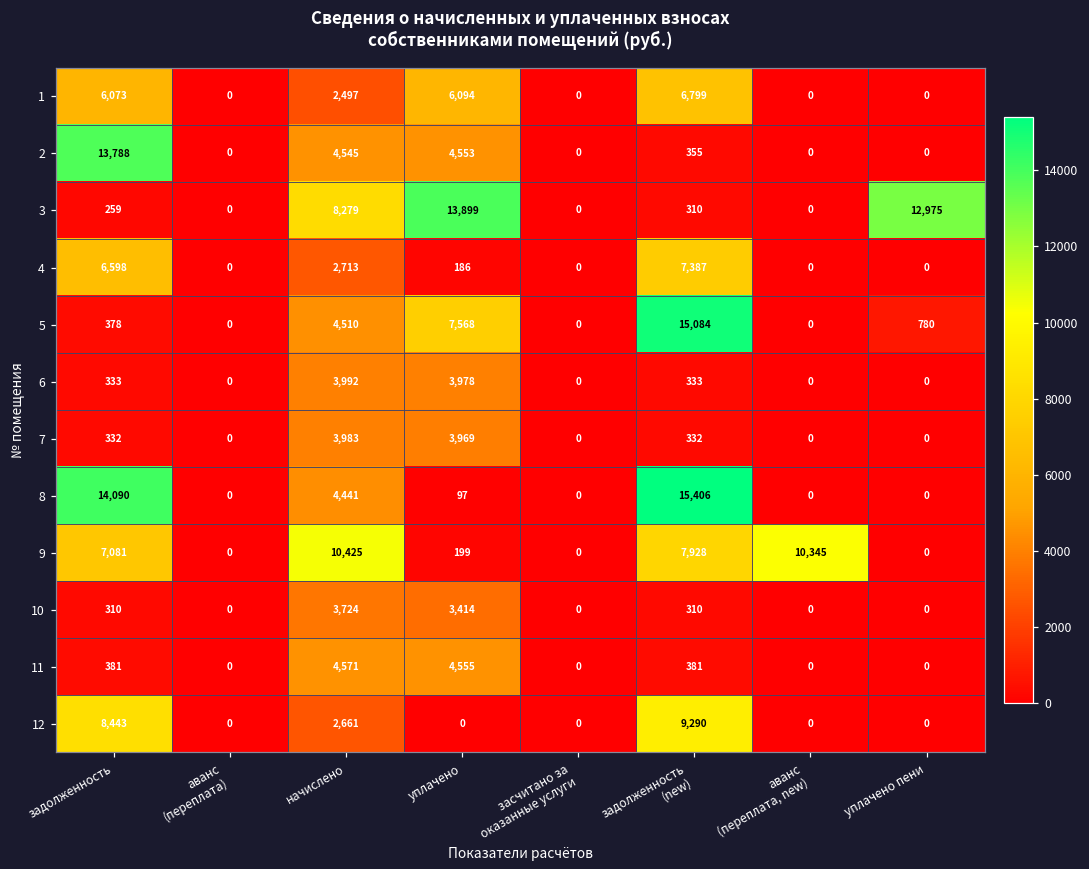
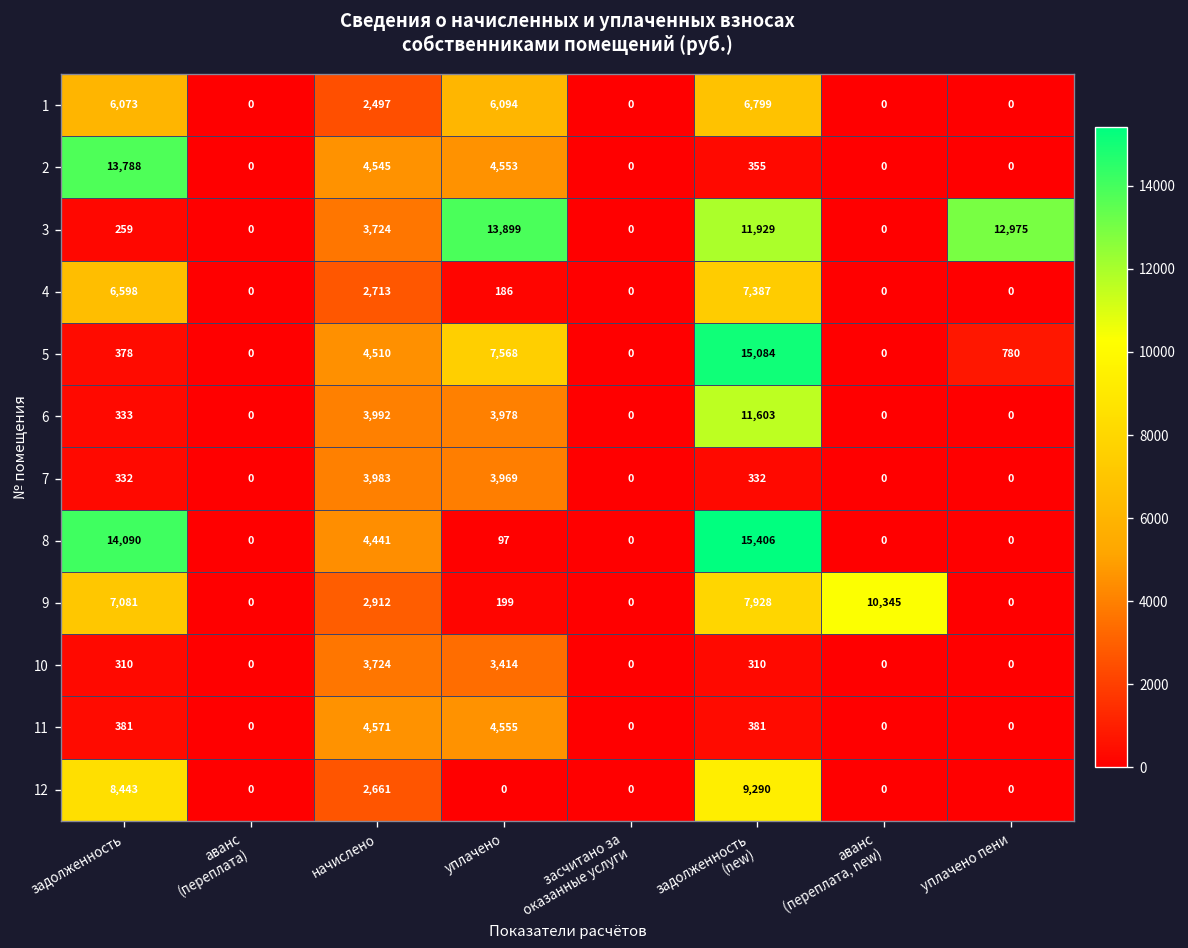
  {
    "1": {
      "задолженность": "6,073",
      "аванс (переплата)": "0",
      "начислено": "2,497",
      "уплачено": "6,094",
      "засчитано за оказанные услуги": "0",
      "задолженность (new)": "6,799",
      "аванс (переплата, new)": "0",
      "уплачено пени": "0"
    },
    "2": {
      "задолженность": "13,788",
      "аванс (переплата)": "0",
      "начислено": "4,545",
      "уплачено": "4,553",
      "засчитано за оказанные услуги": "0",
      "задолженность (new)": "355",
      "аванс (переплата, new)": "0",
      "уплачено пени": "0"
    },
    "3": {
      "задолженность": "259",
      "аванс (переплата)": "0",
-     "начислено": "8,279",
+     "начислено": "3,724",
      "уплачено": "13,899",
      "засчитано за оказанные услуги": "0",
-     "задолженность (new)": "310",
+     "задолженность (new)": "11,929",
      "аванс (переплата, new)": "0",
      "уплачено пени": "12,975"
    },
    "4": {
      "задолженность": "6,598",
      "аванс (переплата)": "0",
      "начислено": "2,713",
      "уплачено": "186",
      "засчитано за оказанные услуги": "0",
      "задолженность (new)": "7,387",
      "аванс (переплата, new)": "0",
      "уплачено пени": "0"
    },
    "5": {
      "задолженность": "378",
      "аванс (переплата)": "0",
      "начислено": "4,510",
      "уплачено": "7,568",
      "засчитано за оказанные услуги": "0",
      "задолженность (new)": "15,084",
      "аванс (переплата, new)": "0",
      "уплачено пени": "780"
    },
    "6": {
      "задолженность": "333",
      "аванс (переплата)": "0",
      "начислено": "3,992",
      "уплачено": "3,978",
      "засчитано за оказанные услуги": "0",
-     "задолженность (new)": "333",
+     "задолженность (new)": "11,603",
      "аванс (переплата, new)": "0",
      "уплачено пени": "0"
    },
    "7": {
      "задолженность": "332",
      "аванс (переплата)": "0",
      "начислено": "3,983",
      "уплачено": "3,969",
      "засчитано за оказанные услуги": "0",
      "задолженность (new)": "332",
      "аванс (переплата, new)": "0",
      "уплачено пени": "0"
    },
    "8": {
      "задолженность": "14,090",
      "аванс (переплата)": "0",
      "начислено": "4,441",
      "уплачено": "97",
      "засчитано за оказанные услуги": "0",
      "задолженность (new)": "15,406",
      "аванс (переплата, new)": "0",
      "уплачено пени": "0"
    },
    "9": {
      "задолженность": "7,081",
      "аванс (переплата)": "0",
-     "начислено": "10,425",
+     "начислено": "2,912",
      "уплачено": "199",
      "засчитано за оказанные услуги": "0",
      "задолженность (new)": "7,928",
      "аванс (переплата, new)": "10,345",
      "уплачено пени": "0"
    },
    "10": {
      "задолженность": "310",
      "аванс (переплата)": "0",
      "начислено": "3,724",
      "уплачено": "3,414",
      "засчитано за оказанные услуги": "0",
      "задолженность (new)": "310",
      "аванс (переплата, new)": "0",
      "уплачено пени": "0"
    },
    "11": {
      "задолженность": "381",
      "аванс (переплата)": "0",
      "начислено": "4,571",
      "уплачено": "4,555",
      "засчитано за оказанные услуги": "0",
      "задолженность (new)": "381",
      "аванс (переплата, new)": "0",
      "уплачено пени": "0"
    },
    "12": {
      "задолженность": "8,443",
      "аванс (переплата)": "0",
      "начислено": "2,661",
      "уплачено": "0",
      "засчитано за оказанные услуги": "0",
      "задолженность (new)": "9,290",
      "аванс (переплата, new)": "0",
      "уплачено пени": "0"
    }
  }
